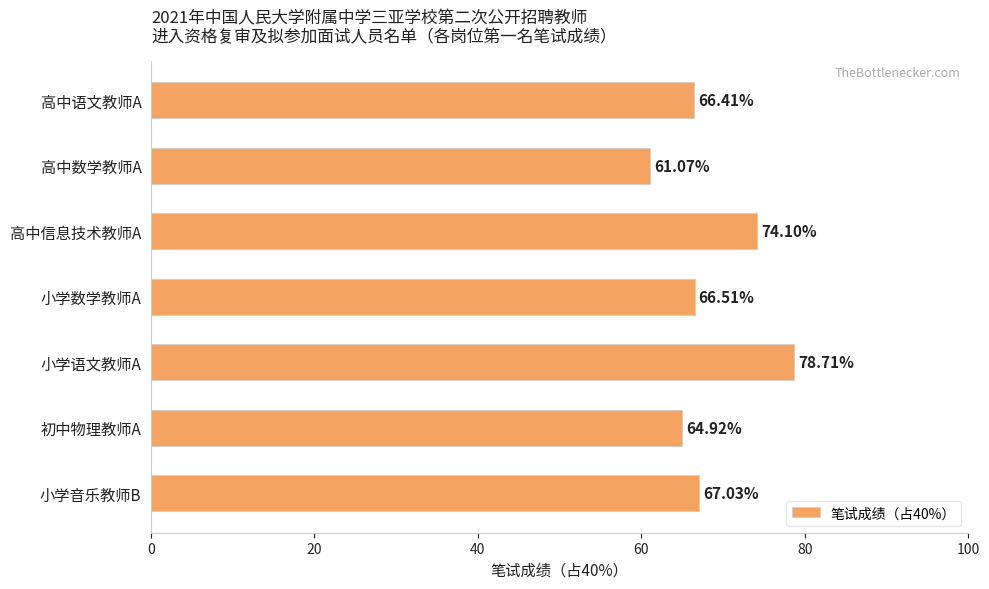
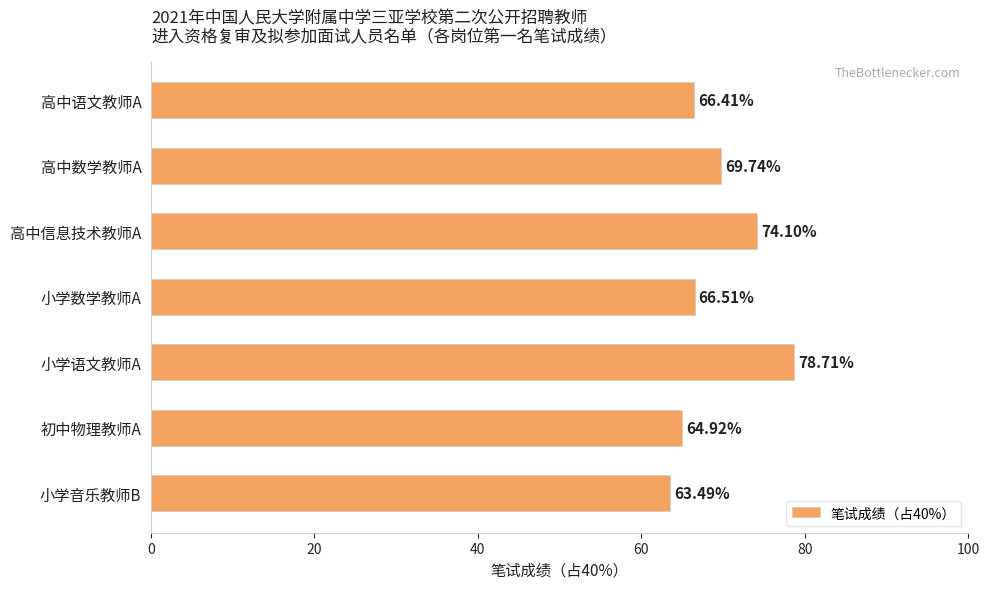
  {
    "高中语文教师A": "66.41%",
-   "高中数学教师A": "61.07%",
+   "高中数学教师A": "69.74%",
    "高中信息技术教师A": "74.10%",
    "小学数学教师A": "66.51%",
    "小学语文教师A": "78.71%",
    "初中物理教师A": "64.92%",
-   "小学音乐教师B": "67.03%"
+   "小学音乐教师B": "63.49%"
  }
